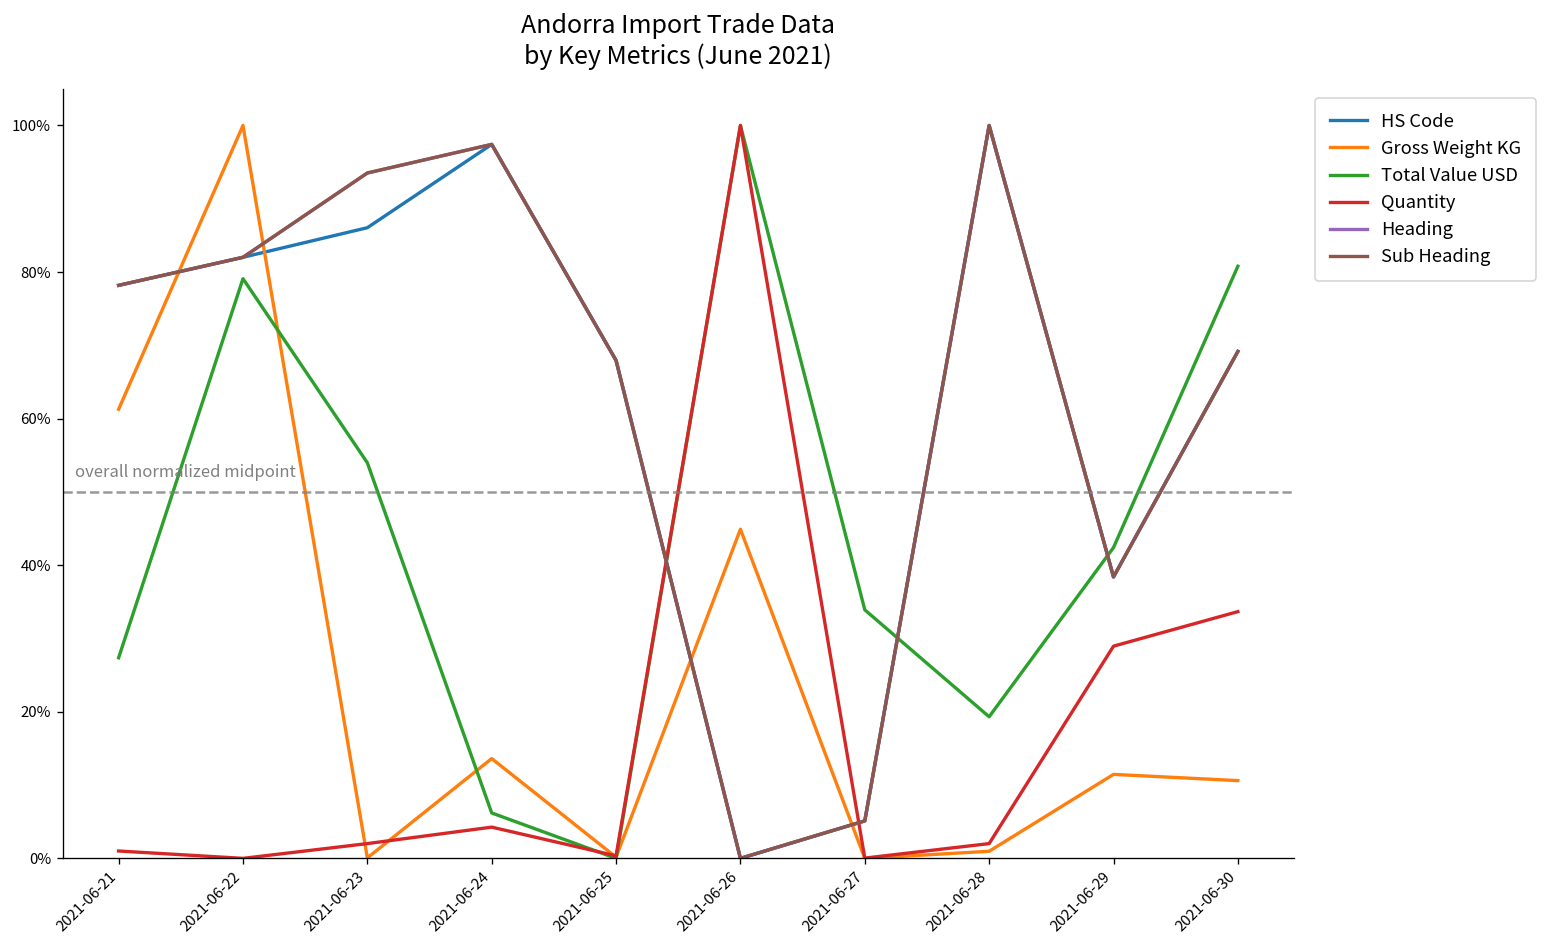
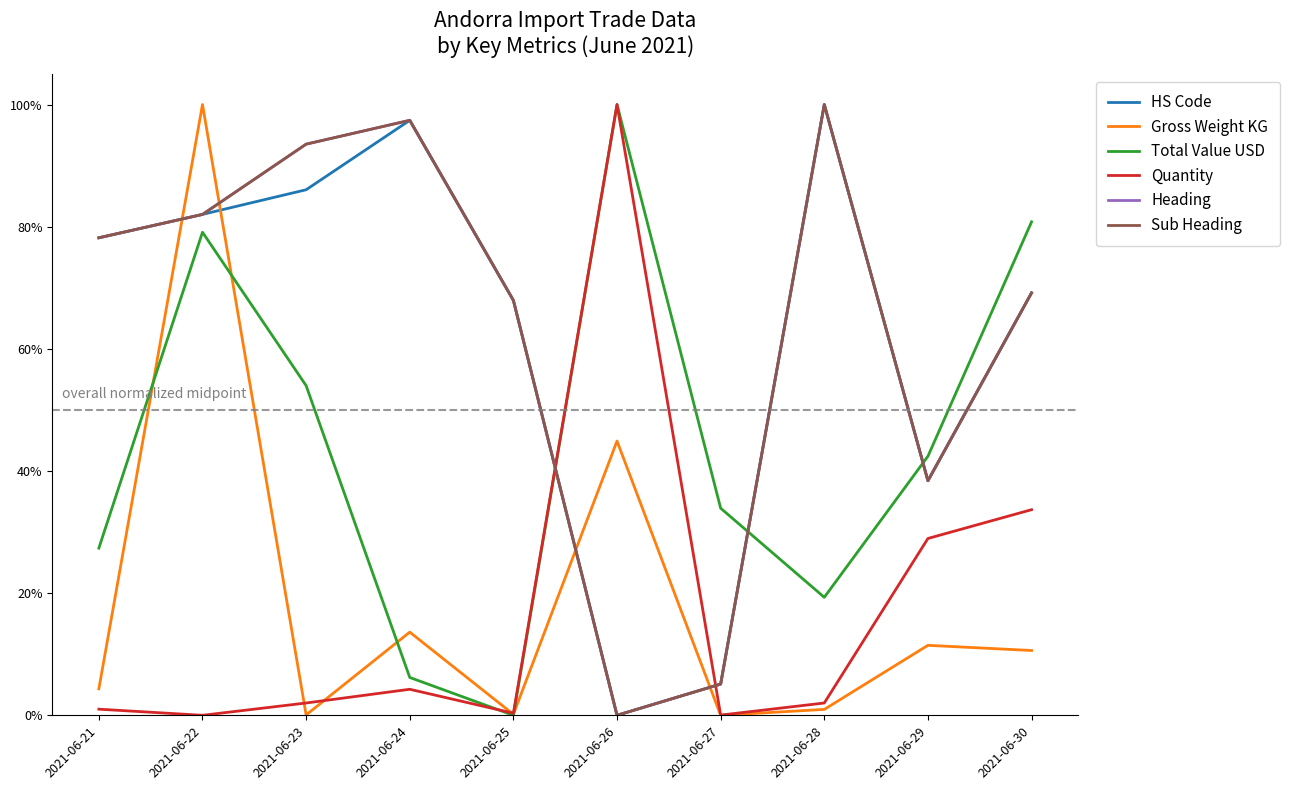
  {
    "HS Code": {
      "2021-06-23": "86%"
    },
    "Gross Weight KG": {
-     "2021-06-21": "61%",
+     "2021-06-21": "4%",
      "2021-06-22": "100%",
      "2021-06-23": "0%",
      "2021-06-24": "14%",
      "2021-06-26": "45%",
      "2021-06-28": "1%",
      "2021-06-29": "11%",
      "2021-06-30": "11%"
    },
    "Total Value USD": {
      "2021-06-21": "27%",
      "2021-06-22": "79%",
      "2021-06-23": "54%",
      "2021-06-24": "6%",
      "2021-06-27": "34%",
      "2021-06-28": "19%",
      "2021-06-29": "42%",
      "2021-06-30": "81%"
    },
    "Quantity": {
      "2021-06-21": "1%",
      "2021-06-22": "0%",
      "2021-06-23": "2%",
      "2021-06-24": "4%",
      "2021-06-28": "2%",
      "2021-06-29": "29%",
      "2021-06-30": "34%"
    },
    "Sub Heading": {
      "2021-06-23": "94%"
    }
  }
